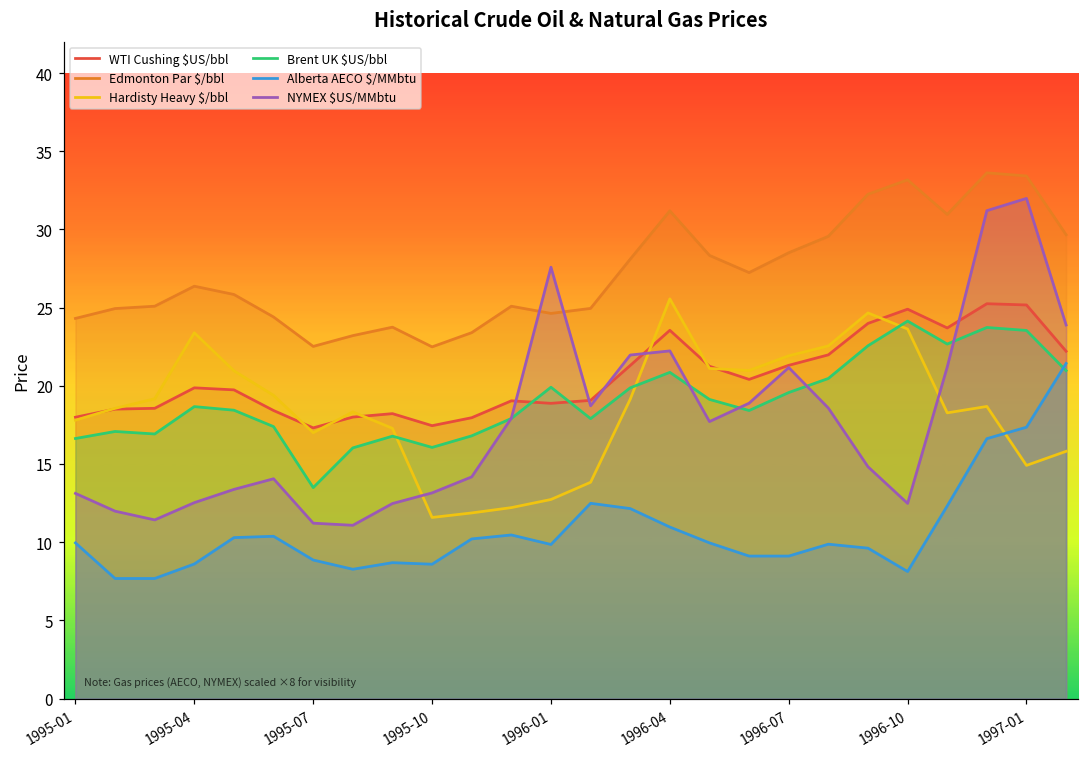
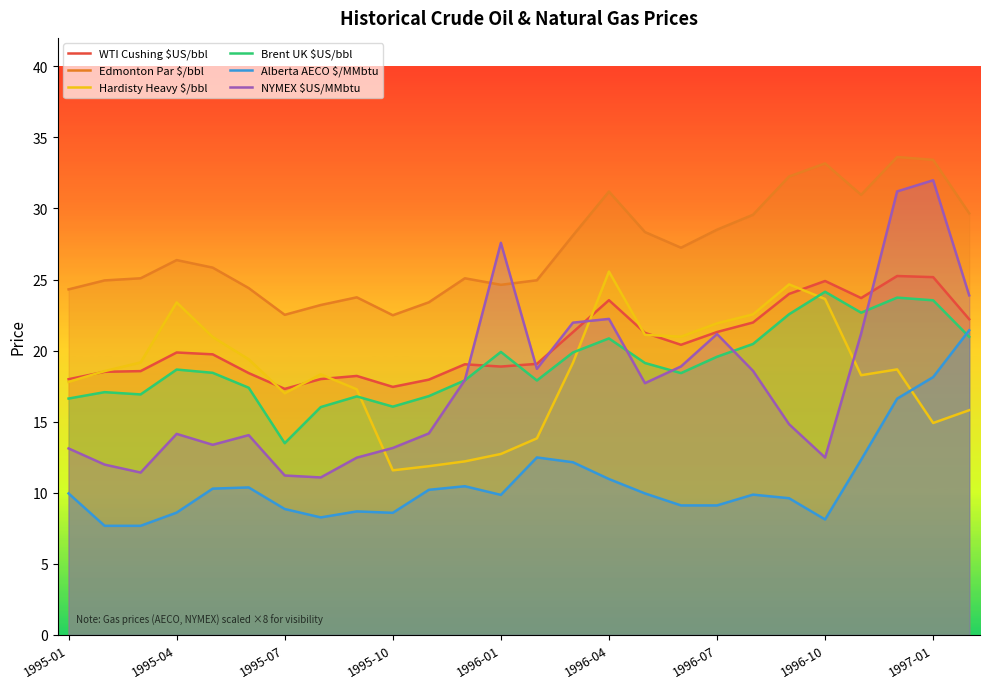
  {
    "Hardisty Heavy $/bbl": {
      "1995-01": 17.8,
      "1995-04": 23.4,
      "1995-07": 17.0,
      "1995-10": 11.6,
      "1996-01": 12.7,
      "1996-04": 25.6,
      "1996-07": 21.9,
      "1996-10": 23.6,
      "1997-01": 14.9
    },
    "Brent UK $US/bbl": {
      "1995-01": 16.6,
      "1995-04": 18.7,
      "1995-07": 13.5,
      "1995-10": 16.1,
      "1996-01": 19.9,
      "1996-04": 20.9,
      "1996-07": 19.6,
      "1996-10": 24.1,
      "1997-01": 23.5
    },
    "Alberta AECO $/MMbtu": {
      "1995-01": 10.0,
      "1995-04": 8.6,
      "1995-07": 8.9,
      "1995-10": 8.6,
      "1996-01": 9.9,
      "1996-04": 11.0,
      "1996-07": 9.1,
      "1996-10": 8.1,
-     "1997-01": 17.4
+     "1997-01": 18.1
    },
    "NYMEX $US/MMbtu": {
      "1995-01": 13.1,
-     "1995-04": 12.5,
+     "1995-04": 14.1,
      "1995-07": 11.2,
      "1995-10": 13.2,
      "1996-01": 27.6,
      "1996-04": 22.2,
      "1996-10": 12.5,
      "1997-01": 32.0
    }
  }
